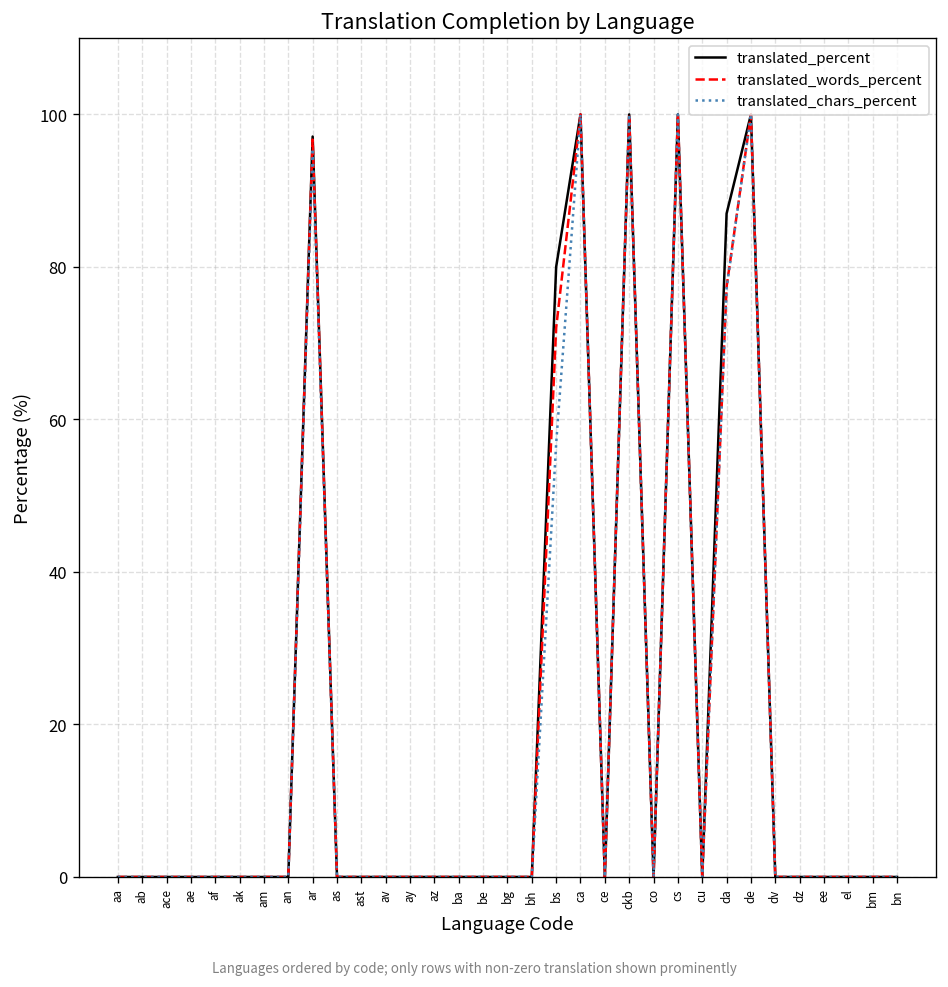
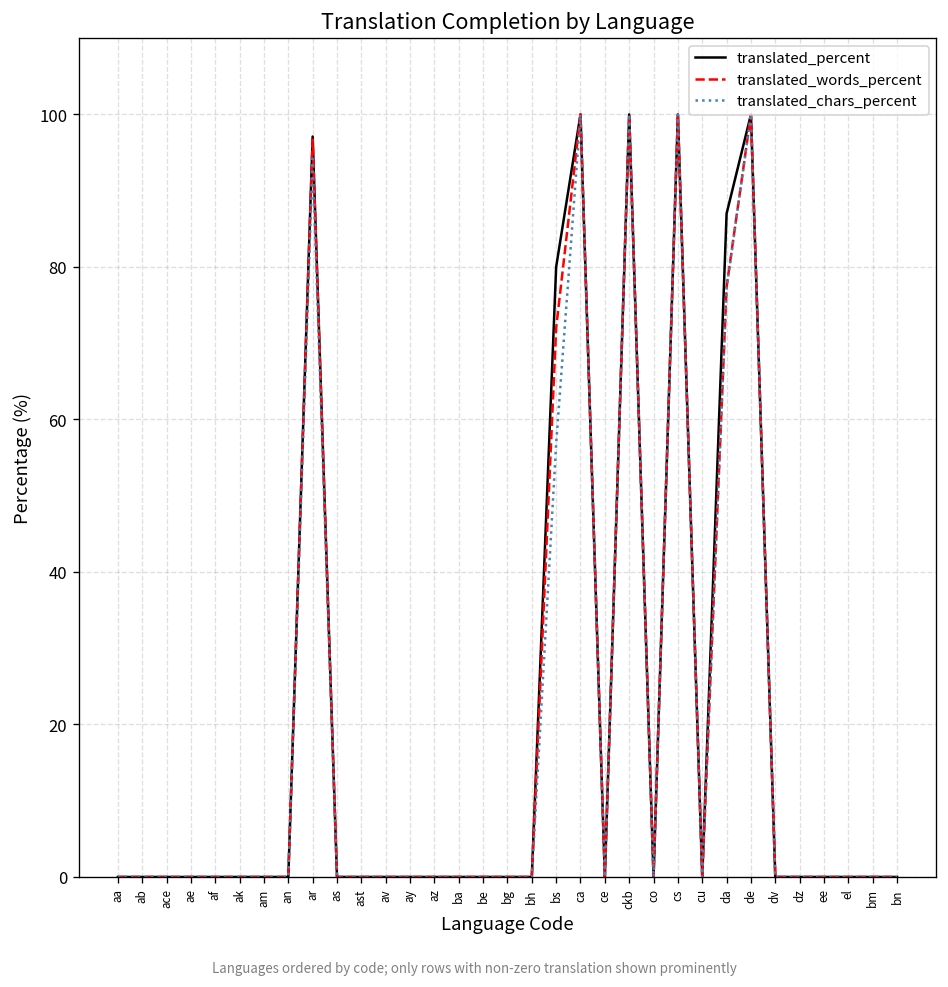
  {
    "translated_percent": {
      "ar": 97,
      "bs": 80,
      "da": 87
    },
    "translated_words_percent": {
      "ar": 97,
      "bs": 72
    },
    "translated_chars_percent": {
-     "ar": 96,
+     "ar": 94,
      "bs": 57
    }
  }
